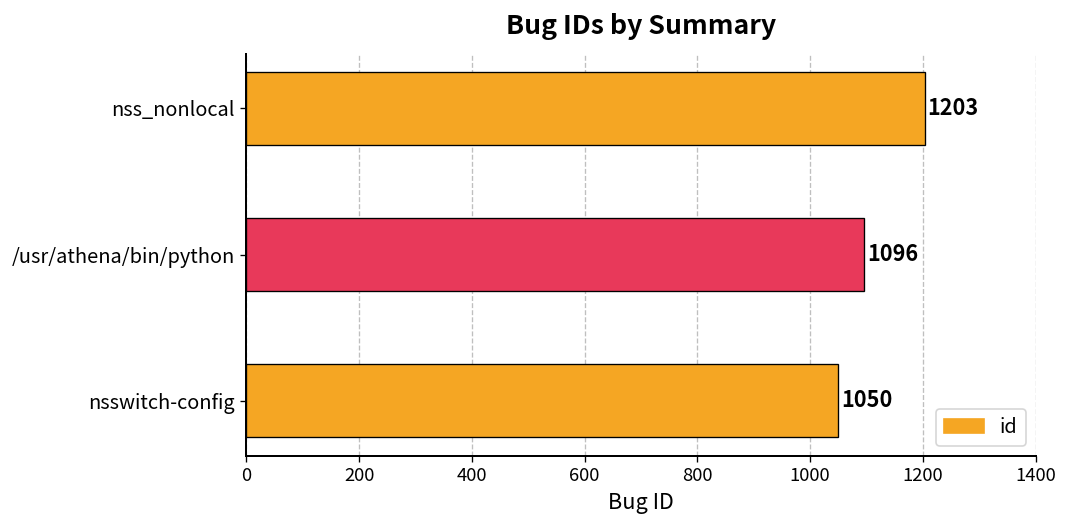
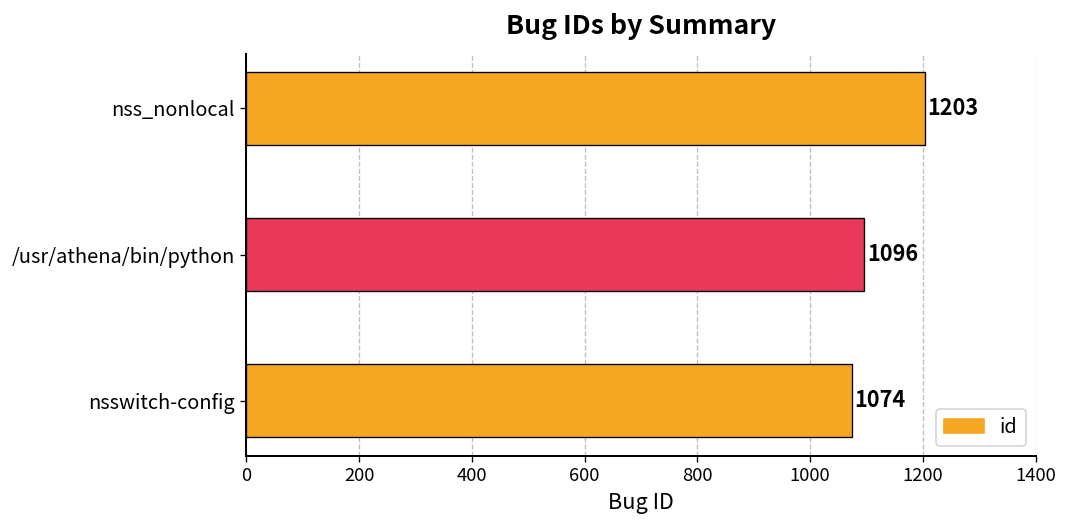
  {
    "nss_nonlocal": 1203,
    "/usr/athena/bin/python": 1096,
-   "nsswitch-config": 1050
+   "nsswitch-config": 1074
  }
